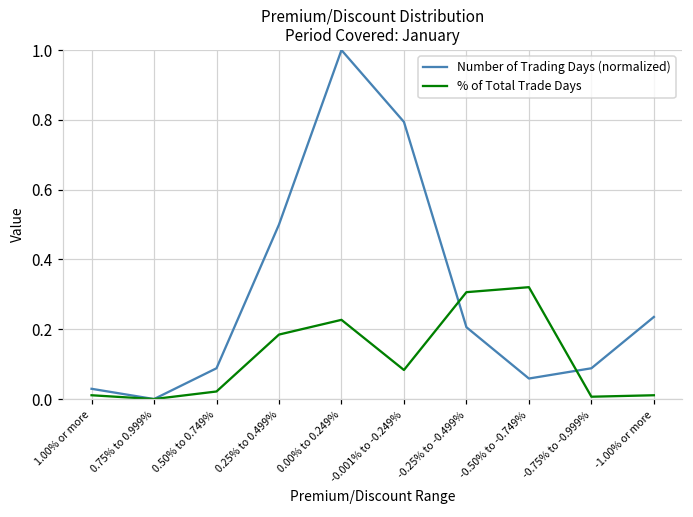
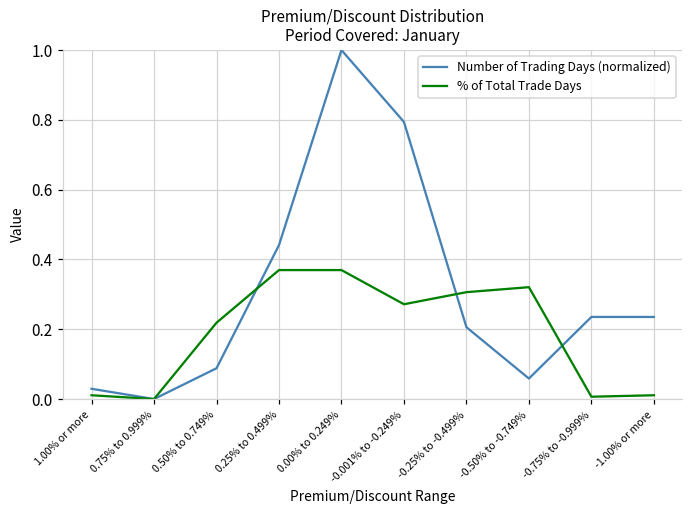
  {
    "Number of Trading Days (normalized)": {
      "1.00% or more": 0.03,
      "0.50% to 0.749%": 0.09,
-     "0.25% to 0.499%": 0.50,
+     "0.25% to 0.499%": 0.44,
      "0.00% to 0.249%": 1.00,
      "-0.001% to -0.249%": 0.79,
      "-0.25% to -0.499%": 0.21,
      "-0.50% to -0.749%": 0.06,
-     "-0.75% to -0.999%": 0.09,
+     "-0.75% to -0.999%": 0.24,
      "-1.00% or more": 0.24
    },
    "% of Total Trade Days": {
      "1.00% or more": 0.01,
-     "0.50% to 0.749%": 0.02,
-     "0.25% to 0.499%": 0.18,
-     "0.00% to 0.249%": 0.23,
-     "-0.001% to -0.249%": 0.08,
+     "0.50% to 0.749%": 0.22,
+     "0.25% to 0.499%": 0.37,
+     "0.00% to 0.249%": 0.37,
+     "-0.001% to -0.249%": 0.27,
      "-0.25% to -0.499%": 0.31,
      "-0.50% to -0.749%": 0.32,
      "-0.75% to -0.999%": 0.01,
      "-1.00% or more": 0.01
    }
  }
